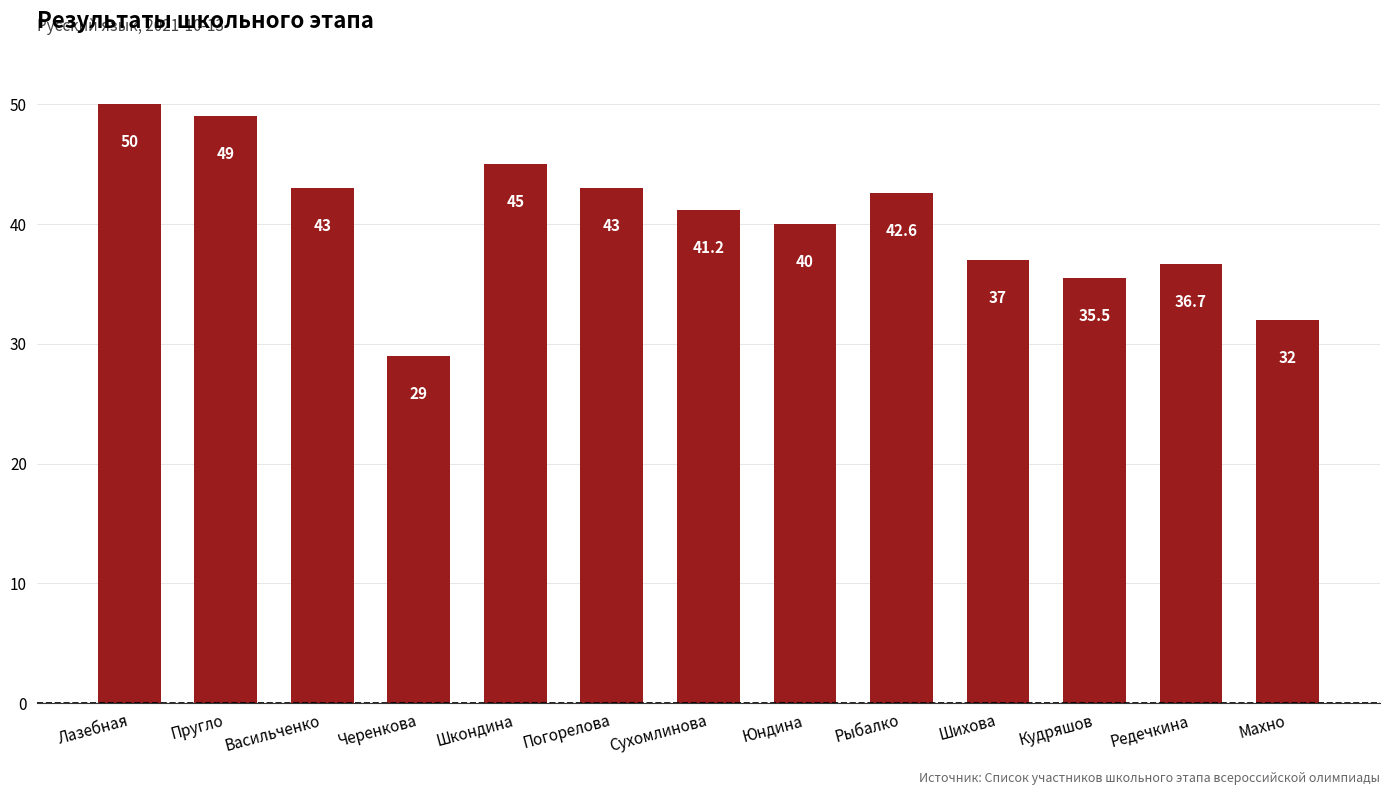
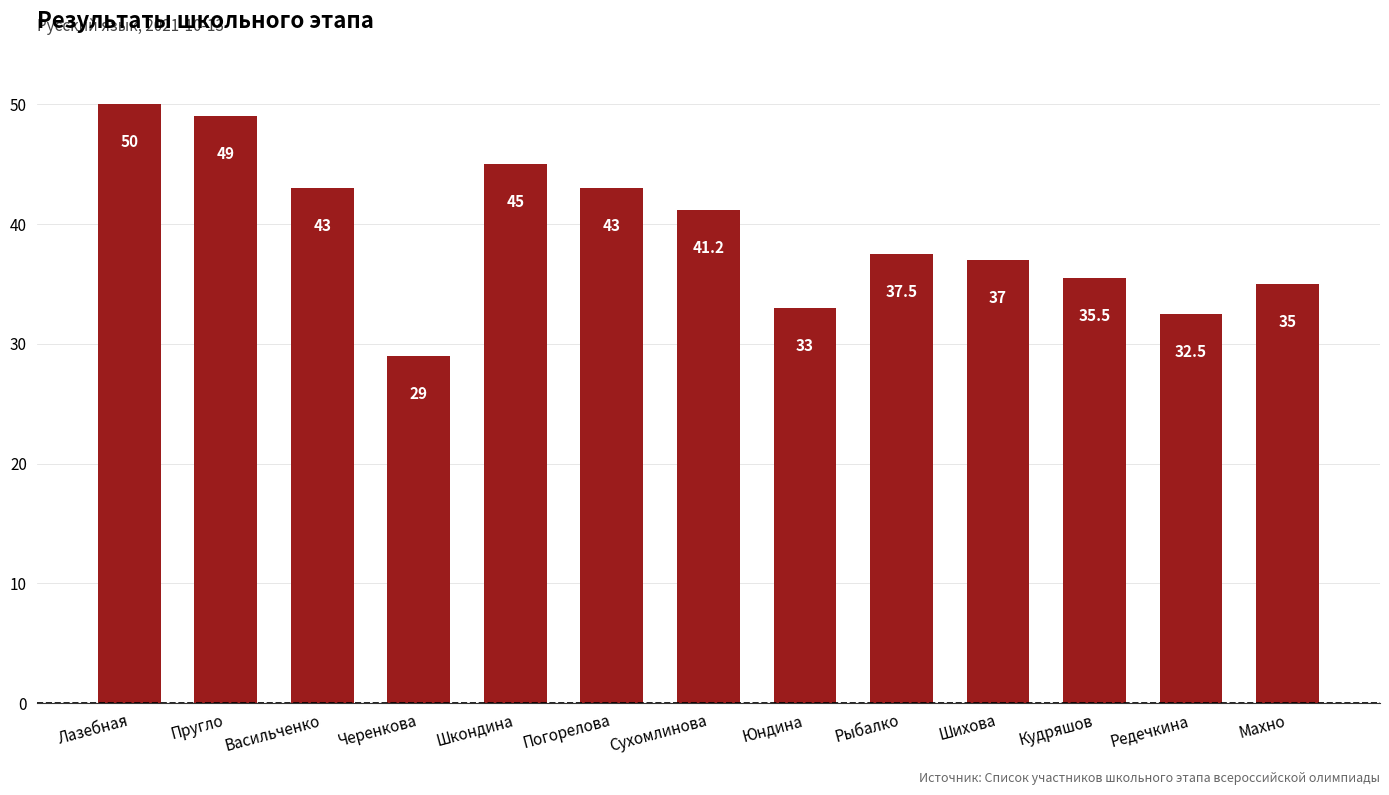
  {
    "Лазебная": 50,
    "Пругло": 49,
    "Васильченко": 43,
    "Черенкова": 29,
    "Шкондина": 45,
    "Погорелова": 43,
    "Сухомлинова": 41.2,
-   "Юндина": 40,
-   "Рыбалко": 42.6,
+   "Юндина": 33,
+   "Рыбалко": 37.5,
    "Шихова": 37,
    "Кудряшов": 35.5,
-   "Редечкина": 36.7,
-   "Махно": 32
+   "Редечкина": 32.5,
+   "Махно": 35
  }
